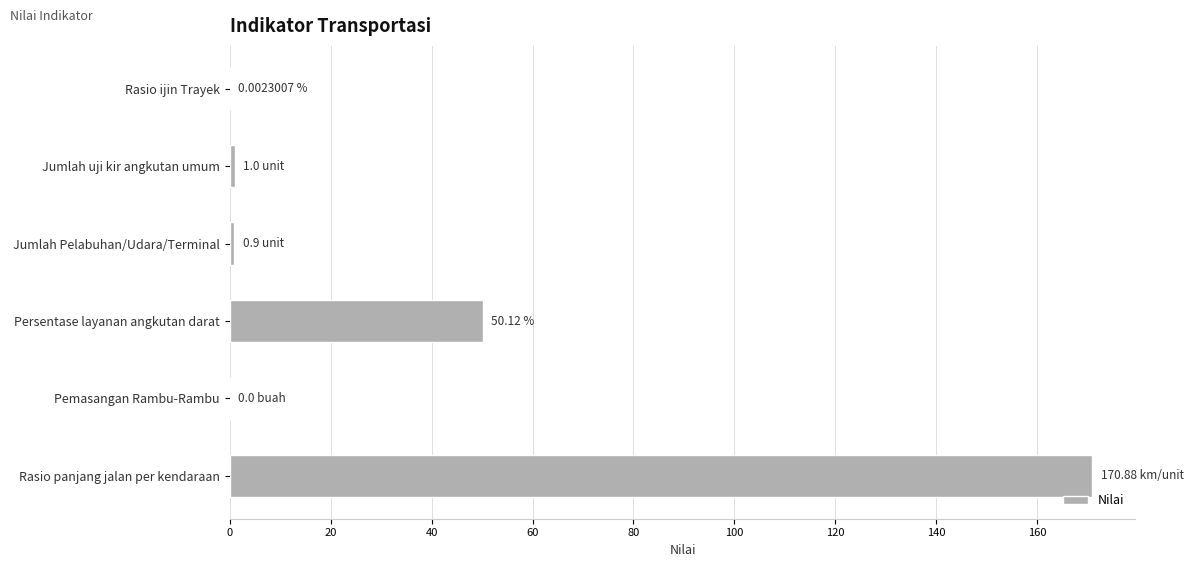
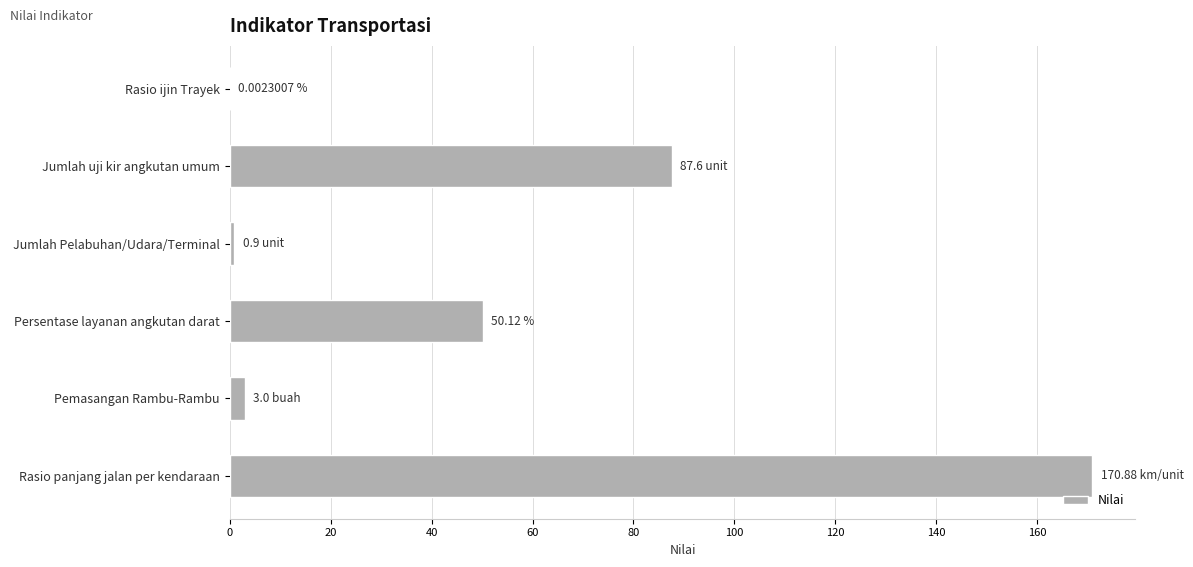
  {
    "Rasio ijin Trayek": "0.0023007 %",
-   "Jumlah uji kir angkutan umum": "1.0",
+   "Jumlah uji kir angkutan umum": "87.6",
    "Jumlah Pelabuhan/Udara/Terminal": "0.9",
    "Persentase layanan angkutan darat": "50.12 %",
-   "Pemasangan Rambu-Rambu": "0.0",
+   "Pemasangan Rambu-Rambu": "3.0",
    "Rasio panjang jalan per kendaraan": "170.88"
  }
